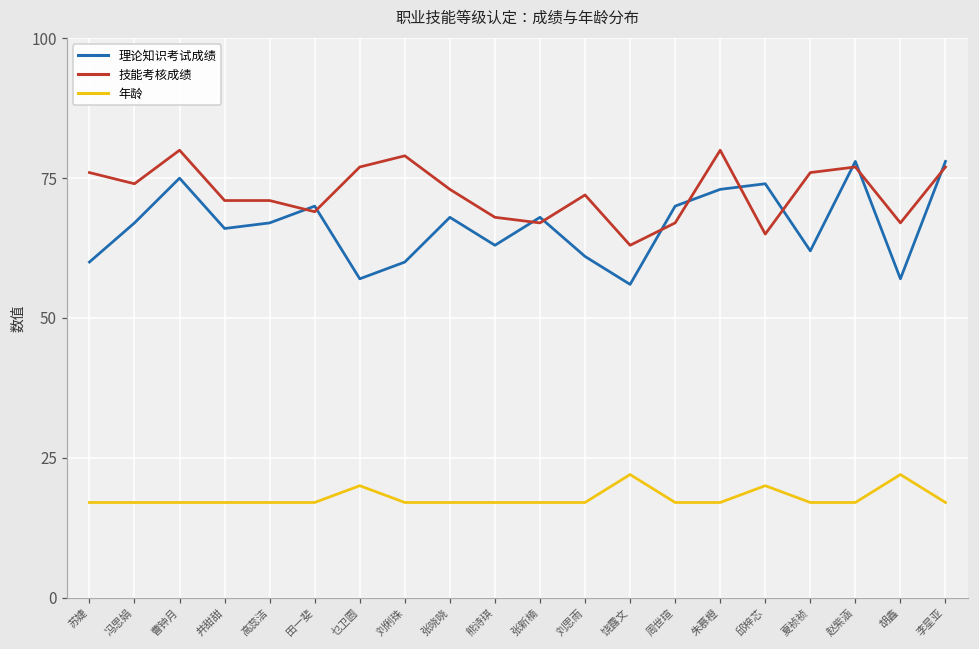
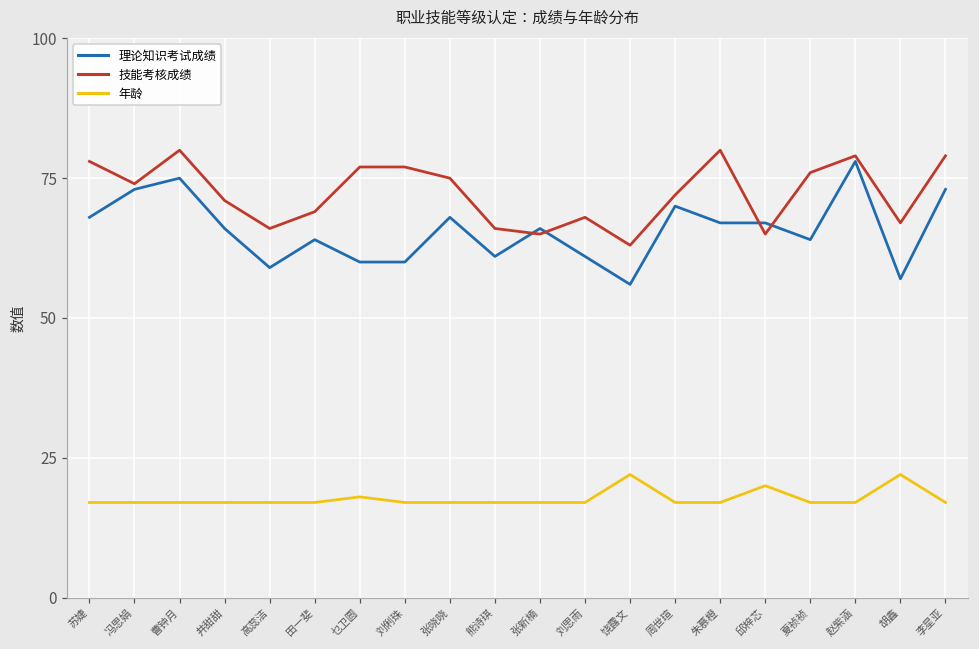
  {
    "理论知识考试成绩": {
-     "苏婕": 60,
-     "冯思娟": 67,
+     "苏婕": 68,
+     "冯思娟": 73,
      "曹钟月": 75,
      "井甜甜": 66,
-     "高蕊洁": 67,
-     "田一斐": 70,
-     "乜卫圆": 57,
+     "高蕊洁": 59,
+     "田一斐": 64,
+     "乜卫圆": 60,
      "刘俐珠": 60,
      "张晓晓": 68,
-     "熊诗琪": 63,
-     "张新楠": 68,
+     "熊诗琪": 61,
+     "张新楠": 66,
      "刘思雨": 61,
      "饶露文": 56,
      "周世瑄": 70,
-     "朱慕橙": 73,
-     "邱梓芯": 74,
-     "夏祯祯": 62,
+     "朱慕橙": 67,
+     "邱梓芯": 67,
+     "夏祯祯": 64,
      "赵紫涵": 78,
      "胡鑫": 57,
-     "李星亚": 78
+     "李星亚": 73
    },
    "技能考核成绩": {
-     "苏婕": 76,
+     "苏婕": 78,
      "冯思娟": 74,
      "曹钟月": 80,
      "井甜甜": 71,
-     "高蕊洁": 71,
+     "高蕊洁": 66,
      "田一斐": 69,
      "乜卫圆": 77,
-     "刘俐珠": 79,
-     "张晓晓": 73,
-     "熊诗琪": 68,
-     "张新楠": 67,
-     "刘思雨": 72,
+     "刘俐珠": 77,
+     "张晓晓": 75,
+     "熊诗琪": 66,
+     "张新楠": 65,
+     "刘思雨": 68,
      "饶露文": 63,
-     "周世瑄": 67,
+     "周世瑄": 72,
      "朱慕橙": 80,
      "邱梓芯": 65,
      "夏祯祯": 76,
-     "赵紫涵": 77,
+     "赵紫涵": 79,
      "胡鑫": 67,
-     "李星亚": 77
+     "李星亚": 79
    },
    "年龄": {
      "苏婕": 17,
      "冯思娟": 17,
      "曹钟月": 17,
      "井甜甜": 17,
      "高蕊洁": 17,
      "田一斐": 17,
-     "乜卫圆": 20,
+     "乜卫圆": 18,
      "刘俐珠": 17,
      "张晓晓": 17,
      "熊诗琪": 17,
      "张新楠": 17,
      "刘思雨": 17,
      "饶露文": 22,
      "周世瑄": 17,
      "朱慕橙": 17,
      "邱梓芯": 20,
      "夏祯祯": 17,
      "赵紫涵": 17,
      "胡鑫": 22,
      "李星亚": 17
    }
  }
